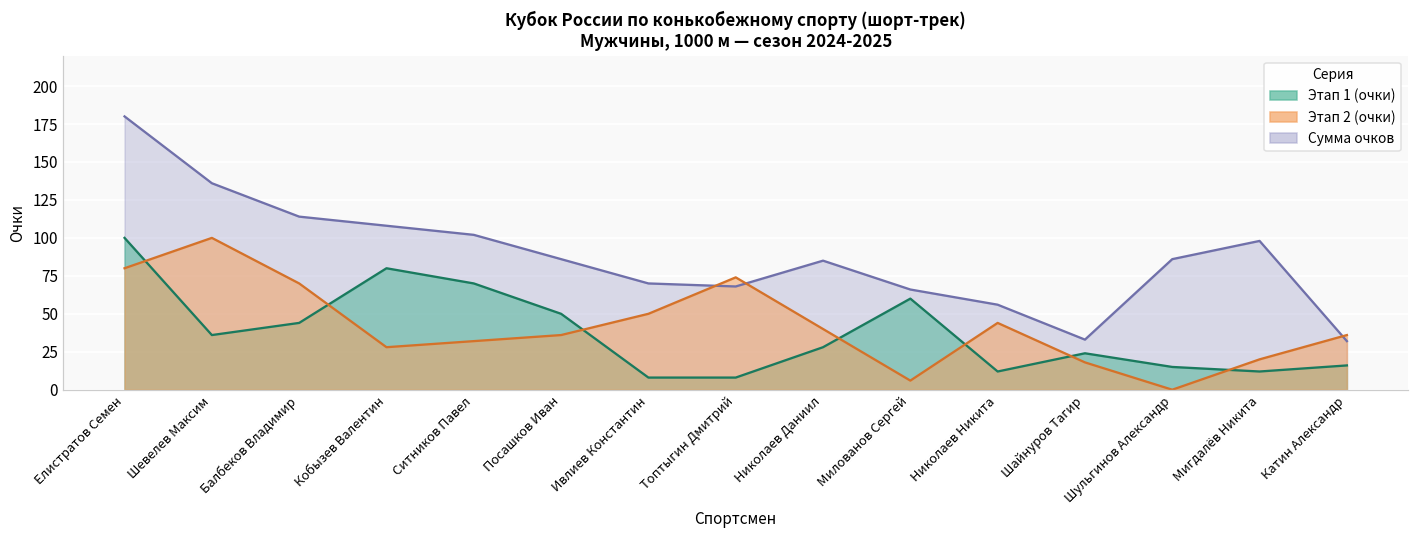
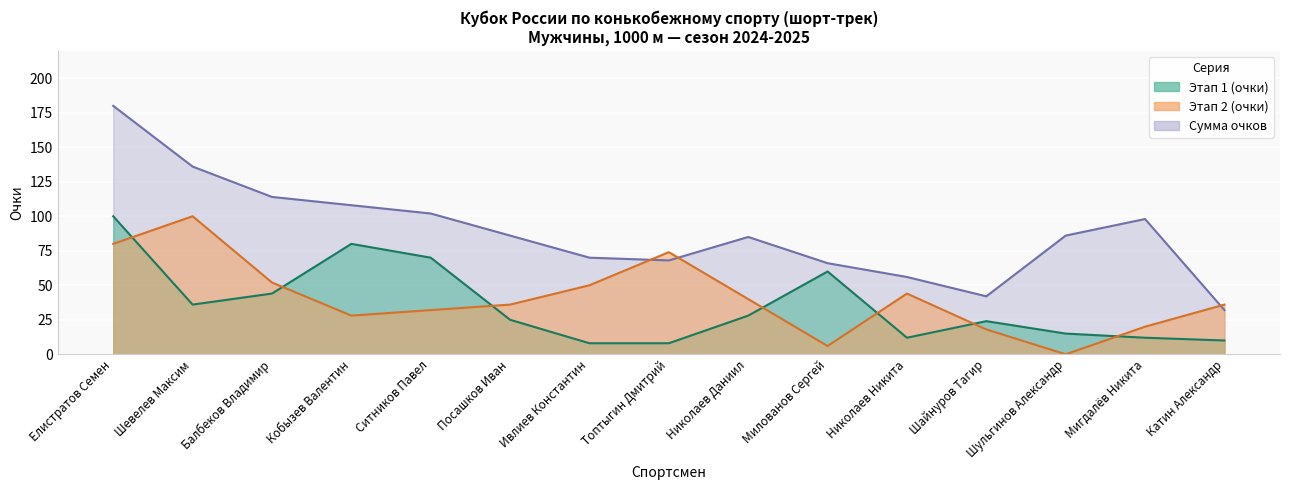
  {
    "Сумма очков": {
      "Елистратов Семен": 180,
      "Шевелев Максим": 136,
      "Балбеков Владимир": 114,
      "Кобызев Валентин": 108,
      "Ситников Павел": 102,
      "Посашков Иван": 86,
      "Ивлиев Константин": 70,
      "Топтыгин Дмитрий": 68,
      "Николаев Даниил": 85,
      "Милованов Сергей": 66,
      "Николаев Никита": 56,
-     "Шайнуров Тагир": 33,
+     "Шайнуров Тагир": 42,
      "Шульгинов Александр": 86,
      "Мигдалёв Никита": 98,
      "Катин Александр": 32
    },
    "Этап 1 (очки)": {
      "Елистратов Семен": 100,
      "Шевелев Максим": 36,
      "Балбеков Владимир": 44,
      "Кобызев Валентин": 80,
      "Ситников Павел": 70,
-     "Посашков Иван": 50,
+     "Посашков Иван": 25,
      "Ивлиев Константин": 8,
      "Топтыгин Дмитрий": 8,
      "Николаев Даниил": 28,
      "Милованов Сергей": 60,
      "Николаев Никита": 12,
      "Шайнуров Тагир": 24,
      "Шульгинов Александр": 15,
      "Мигдалёв Никита": 12,
-     "Катин Александр": 16
+     "Катин Александр": 10
    },
    "Этап 2 (очки)": {
      "Елистратов Семен": 80,
      "Шевелев Максим": 100,
-     "Балбеков Владимир": 70,
+     "Балбеков Владимир": 52,
      "Кобызев Валентин": 28,
      "Ситников Павел": 32,
      "Посашков Иван": 36,
      "Ивлиев Константин": 50,
      "Топтыгин Дмитрий": 74,
      "Николаев Даниил": 40,
      "Милованов Сергей": 6,
      "Николаев Никита": 44,
      "Шайнуров Тагир": 18,
      "Шульгинов Александр": 0,
      "Мигдалёв Никита": 20,
      "Катин Александр": 36
    }
  }
